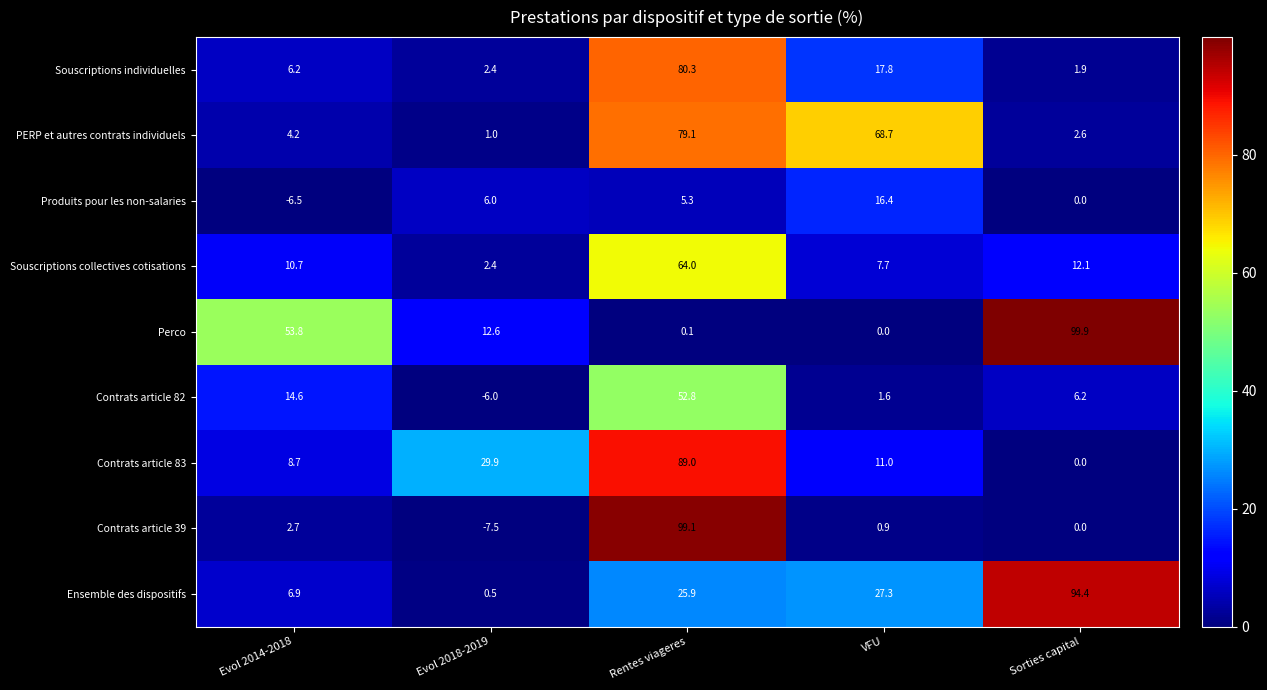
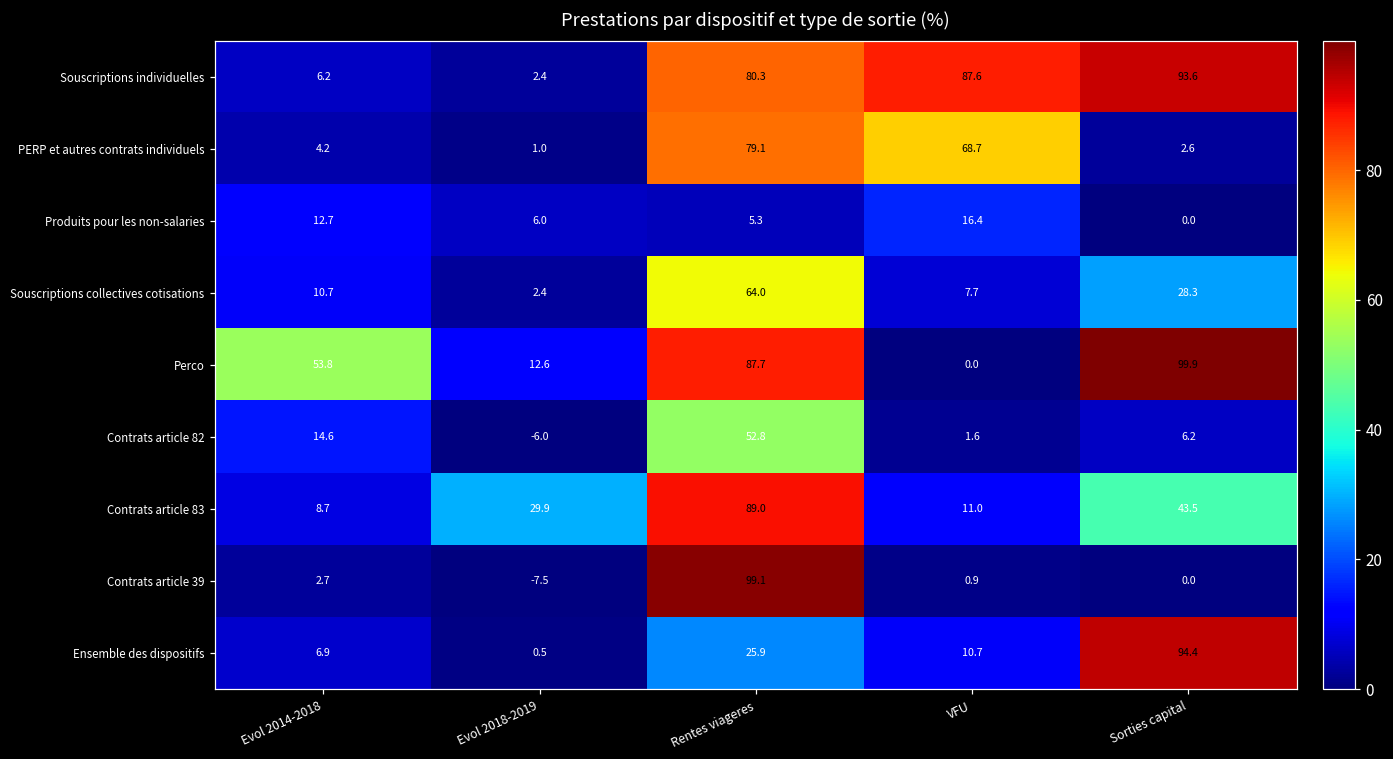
  {
    "Souscriptions individuelles": {
      "Evol 2014-2018": 6.2,
      "Evol 2018-2019": 2.4,
      "Rentes viageres": 80.3,
-     "VFU": 17.8,
-     "Sorties capital": 1.9
+     "VFU": 87.6,
+     "Sorties capital": 93.6
    },
    "PERP et autres contrats individuels": {
      "Evol 2014-2018": 4.2,
      "Evol 2018-2019": 1.0,
      "Rentes viageres": 79.1,
      "VFU": 68.7,
      "Sorties capital": 2.6
    },
    "Produits pour les non-salaries": {
-     "Evol 2014-2018": -6.5,
+     "Evol 2014-2018": 12.7,
      "Evol 2018-2019": 6.0,
      "Rentes viageres": 5.3,
      "VFU": 16.4,
      "Sorties capital": 0.0
    },
    "Souscriptions collectives cotisations": {
      "Evol 2014-2018": 10.7,
      "Evol 2018-2019": 2.4,
      "Rentes viageres": 64.0,
      "VFU": 7.7,
-     "Sorties capital": 12.1
+     "Sorties capital": 28.3
    },
    "Perco": {
      "Evol 2014-2018": 53.8,
      "Evol 2018-2019": 12.6,
-     "Rentes viageres": 0.1,
+     "Rentes viageres": 87.7,
      "VFU": 0.0,
      "Sorties capital": 99.9
    },
    "Contrats article 82": {
      "Evol 2014-2018": 14.6,
      "Evol 2018-2019": -6.0,
      "Rentes viageres": 52.8,
      "VFU": 1.6,
      "Sorties capital": 6.2
    },
    "Contrats article 83": {
      "Evol 2014-2018": 8.7,
      "Evol 2018-2019": 29.9,
      "Rentes viageres": 89.0,
      "VFU": 11.0,
-     "Sorties capital": 0.0
+     "Sorties capital": 43.5
    },
    "Contrats article 39": {
      "Evol 2014-2018": 2.7,
      "Evol 2018-2019": -7.5,
      "Rentes viageres": 99.1,
      "VFU": 0.9,
      "Sorties capital": 0.0
    },
    "Ensemble des dispositifs": {
      "Evol 2014-2018": 6.9,
      "Evol 2018-2019": 0.5,
      "Rentes viageres": 25.9,
-     "VFU": 27.3,
+     "VFU": 10.7,
      "Sorties capital": 94.4
    }
  }
